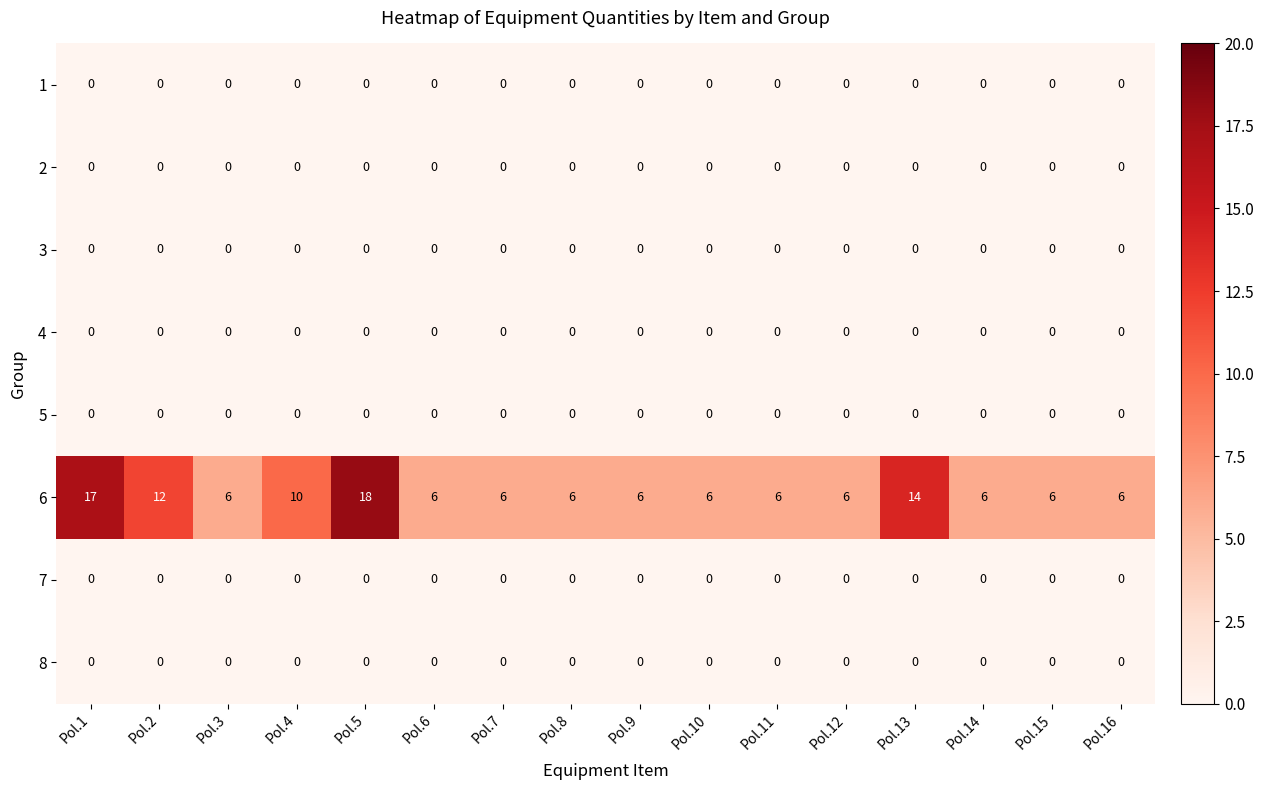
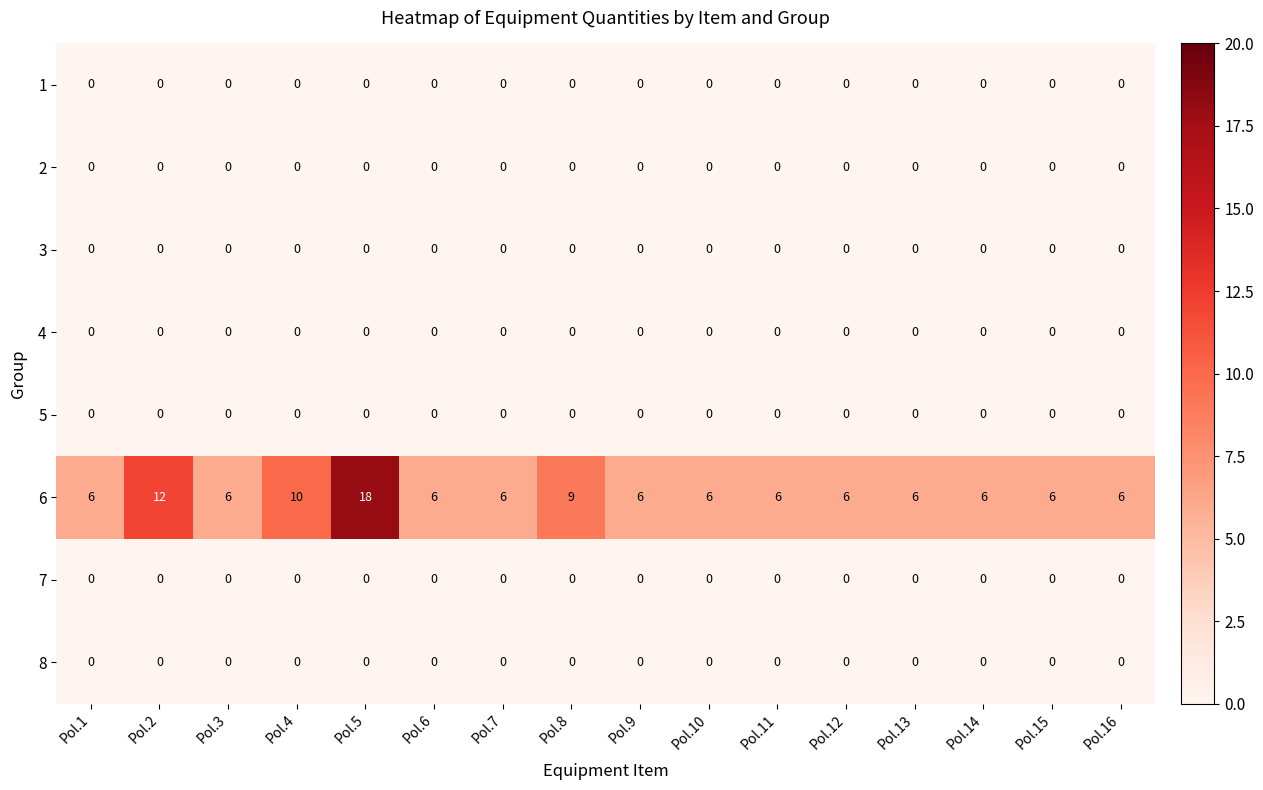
  {
    "1": {
      "Pol.1": 0,
      "Pol.2": 0,
      "Pol.3": 0,
      "Pol.4": 0,
      "Pol.5": 0,
      "Pol.6": 0,
      "Pol.7": 0,
      "Pol.8": 0,
      "Pol.9": 0,
      "Pol.10": 0,
      "Pol.11": 0,
      "Pol.12": 0,
      "Pol.13": 0,
      "Pol.14": 0,
      "Pol.15": 0,
      "Pol.16": 0
    },
    "2": {
      "Pol.1": 0,
      "Pol.2": 0,
      "Pol.3": 0,
      "Pol.4": 0,
      "Pol.5": 0,
      "Pol.6": 0,
      "Pol.7": 0,
      "Pol.8": 0,
      "Pol.9": 0,
      "Pol.10": 0,
      "Pol.11": 0,
      "Pol.12": 0,
      "Pol.13": 0,
      "Pol.14": 0,
      "Pol.15": 0,
      "Pol.16": 0
    },
    "3": {
      "Pol.1": 0,
      "Pol.2": 0,
      "Pol.3": 0,
      "Pol.4": 0,
      "Pol.5": 0,
      "Pol.6": 0,
      "Pol.7": 0,
      "Pol.8": 0,
      "Pol.9": 0,
      "Pol.10": 0,
      "Pol.11": 0,
      "Pol.12": 0,
      "Pol.13": 0,
      "Pol.14": 0,
      "Pol.15": 0,
      "Pol.16": 0
    },
    "4": {
      "Pol.1": 0,
      "Pol.2": 0,
      "Pol.3": 0,
      "Pol.4": 0,
      "Pol.5": 0,
      "Pol.6": 0,
      "Pol.7": 0,
      "Pol.8": 0,
      "Pol.9": 0,
      "Pol.10": 0,
      "Pol.11": 0,
      "Pol.12": 0,
      "Pol.13": 0,
      "Pol.14": 0,
      "Pol.15": 0,
      "Pol.16": 0
    },
    "5": {
      "Pol.1": 0,
      "Pol.2": 0,
      "Pol.3": 0,
      "Pol.4": 0,
      "Pol.5": 0,
      "Pol.6": 0,
      "Pol.7": 0,
      "Pol.8": 0,
      "Pol.9": 0,
      "Pol.10": 0,
      "Pol.11": 0,
      "Pol.12": 0,
      "Pol.13": 0,
      "Pol.14": 0,
      "Pol.15": 0,
      "Pol.16": 0
    },
    "6": {
-     "Pol.1": 17,
+     "Pol.1": 6,
      "Pol.2": 12,
      "Pol.3": 6,
      "Pol.4": 10,
      "Pol.5": 18,
      "Pol.6": 6,
      "Pol.7": 6,
-     "Pol.8": 6,
+     "Pol.8": 9,
      "Pol.9": 6,
      "Pol.10": 6,
      "Pol.11": 6,
      "Pol.12": 6,
-     "Pol.13": 14,
+     "Pol.13": 6,
      "Pol.14": 6,
      "Pol.15": 6,
      "Pol.16": 6
    },
    "7": {
      "Pol.1": 0,
      "Pol.2": 0,
      "Pol.3": 0,
      "Pol.4": 0,
      "Pol.5": 0,
      "Pol.6": 0,
      "Pol.7": 0,
      "Pol.8": 0,
      "Pol.9": 0,
      "Pol.10": 0,
      "Pol.11": 0,
      "Pol.12": 0,
      "Pol.13": 0,
      "Pol.14": 0,
      "Pol.15": 0,
      "Pol.16": 0
    },
    "8": {
      "Pol.1": 0,
      "Pol.2": 0,
      "Pol.3": 0,
      "Pol.4": 0,
      "Pol.5": 0,
      "Pol.6": 0,
      "Pol.7": 0,
      "Pol.8": 0,
      "Pol.9": 0,
      "Pol.10": 0,
      "Pol.11": 0,
      "Pol.12": 0,
      "Pol.13": 0,
      "Pol.14": 0,
      "Pol.15": 0,
      "Pol.16": 0
    }
  }
